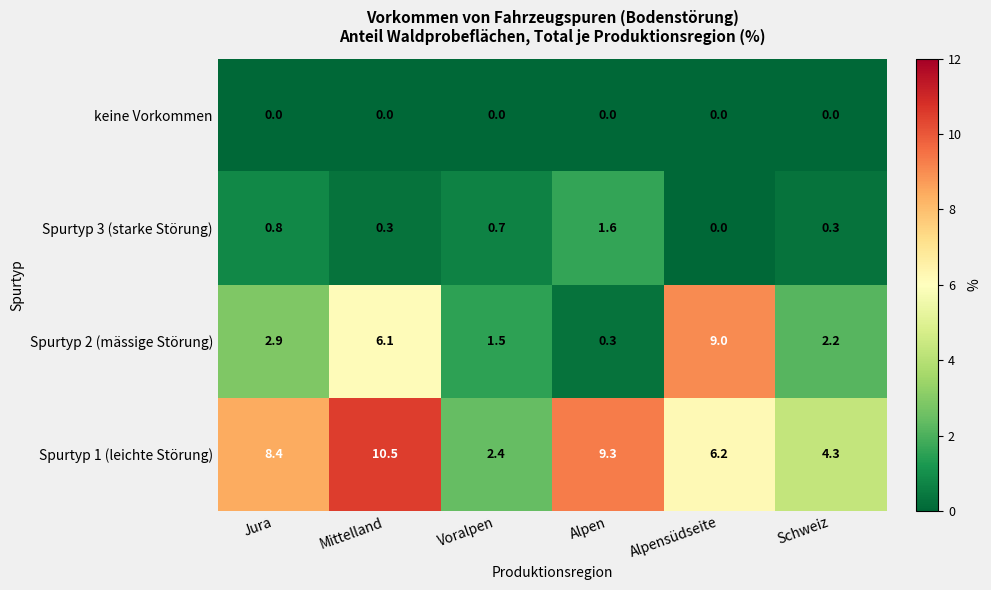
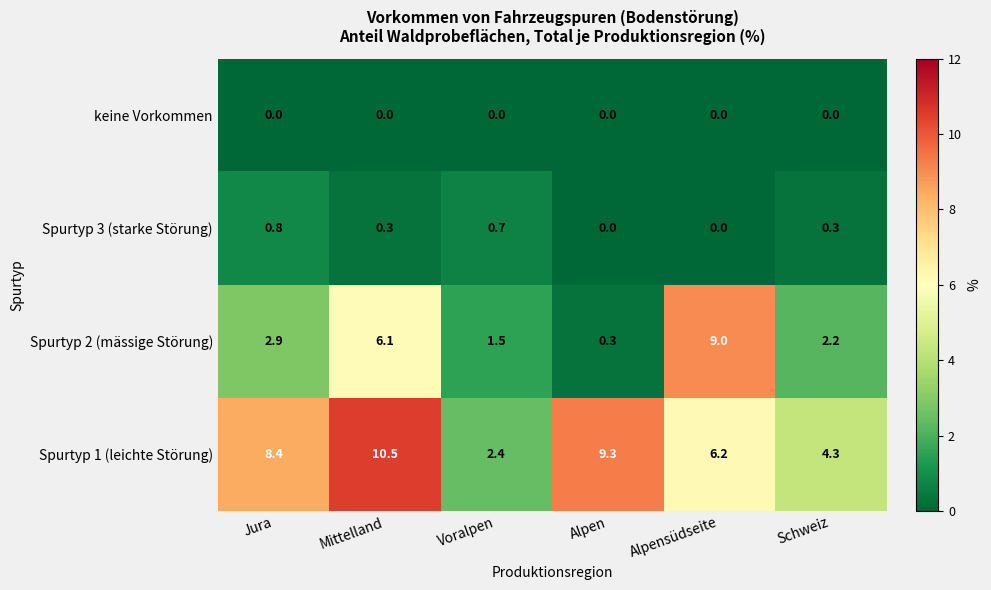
  {
    "keine Vorkommen": {
      "Jura": 0.0,
      "Mittelland": 0.0,
      "Voralpen": 0.0,
      "Alpen": 0.0,
      "Alpensüdseite": 0.0,
      "Schweiz": 0.0
    },
    "Spurtyp 3 (starke Störung)": {
      "Jura": 0.8,
      "Mittelland": 0.3,
      "Voralpen": 0.7,
-     "Alpen": 1.6,
+     "Alpen": 0.0,
      "Alpensüdseite": 0.0,
      "Schweiz": 0.3
    },
    "Spurtyp 2 (mässige Störung)": {
      "Jura": 2.9,
      "Mittelland": 6.1,
      "Voralpen": 1.5,
      "Alpen": 0.3,
      "Alpensüdseite": 9.0,
      "Schweiz": 2.2
    },
    "Spurtyp 1 (leichte Störung)": {
      "Jura": 8.4,
      "Mittelland": 10.5,
      "Voralpen": 2.4,
      "Alpen": 9.3,
      "Alpensüdseite": 6.2,
      "Schweiz": 4.3
    }
  }
